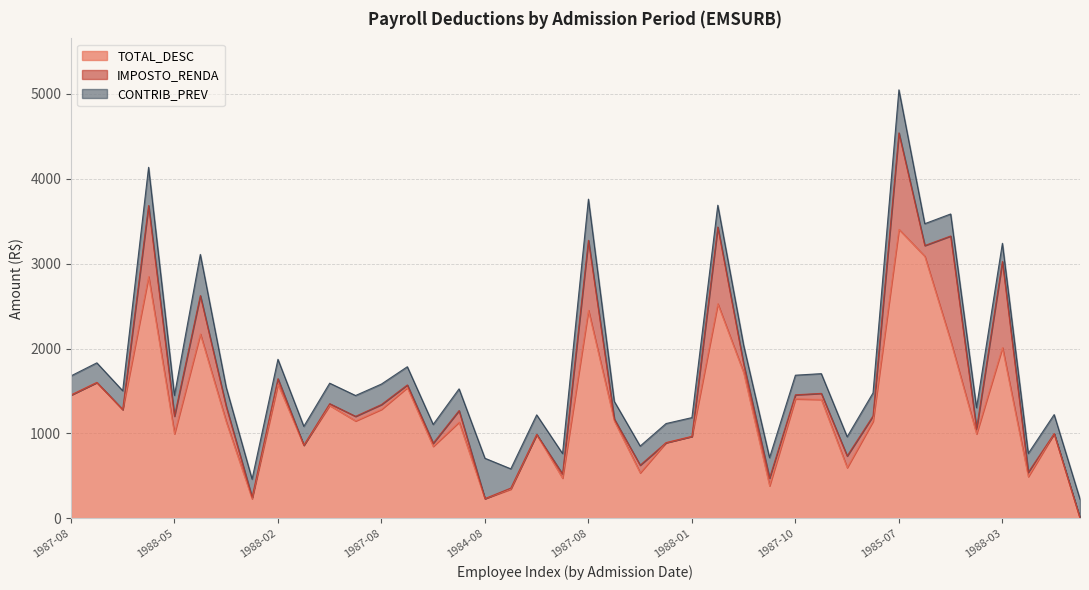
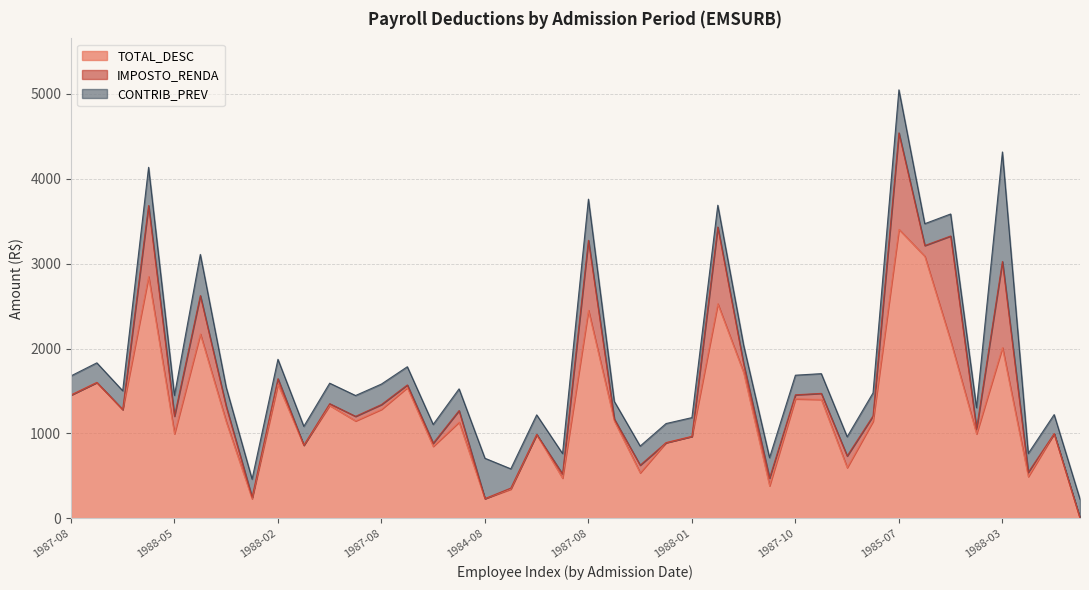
  {
    "CONTRIB_PREV": {
      "1984-08": 500,
      "1988-01": 200,
      "1987-10": 200,
-     "1988-03": 200
+     "1988-03": 1300
    }
  }
